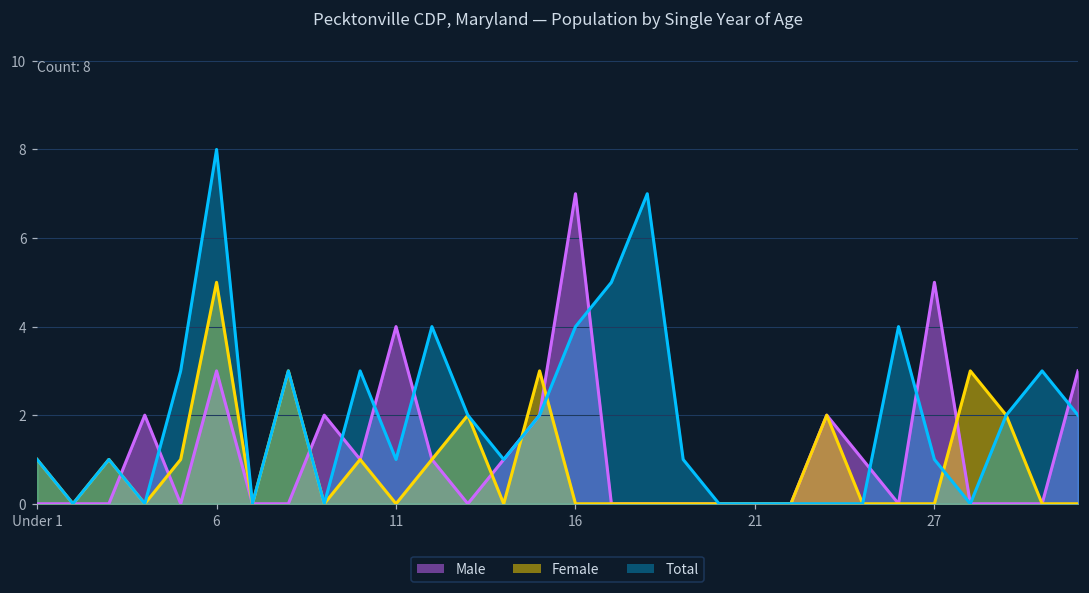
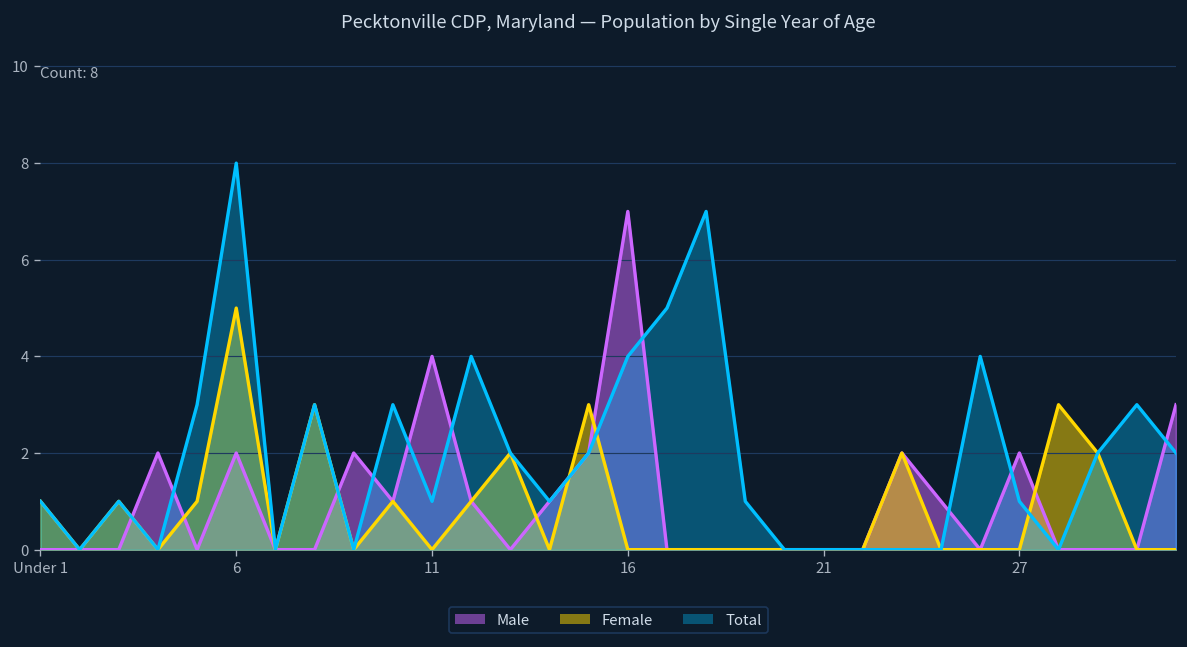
  {
    "Male": {
      "Under 1": 0,
-     "6": 3,
+     "6": 2,
      "11": 4,
      "16": 7,
-     "27": 5
+     "27": 2
    },
    "Female": {
      "6": 5,
      "11": 0,
      "16": 0,
      "27": 0
    },
    "Total": {
      "6": 8,
      "11": 1,
      "16": 4,
      "27": 1
    }
  }
